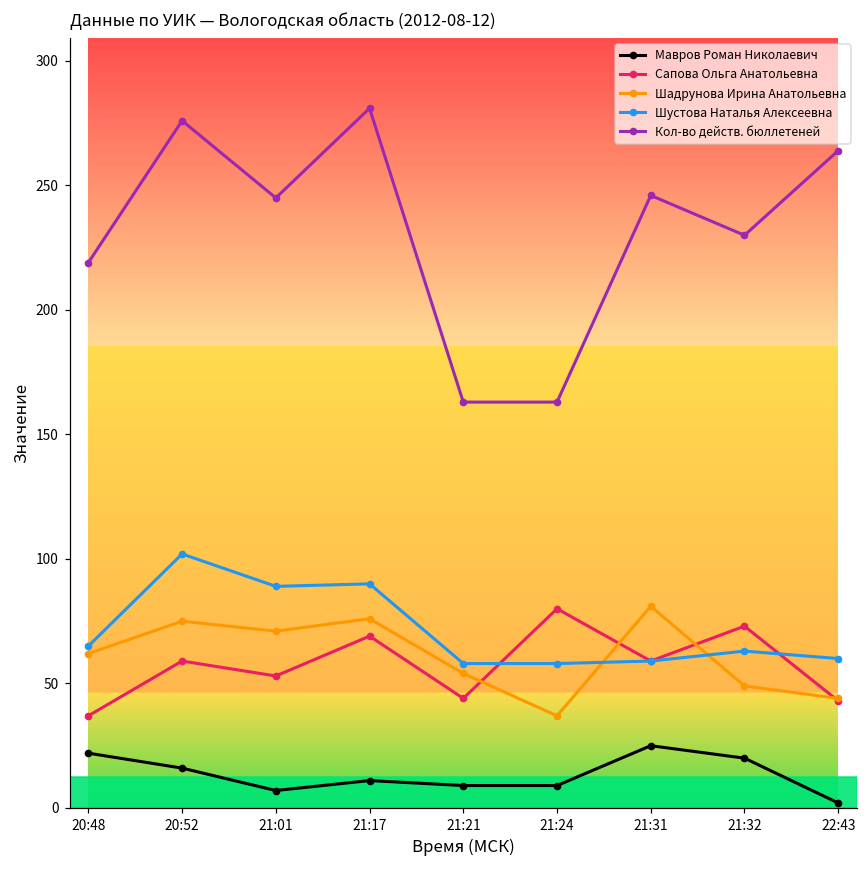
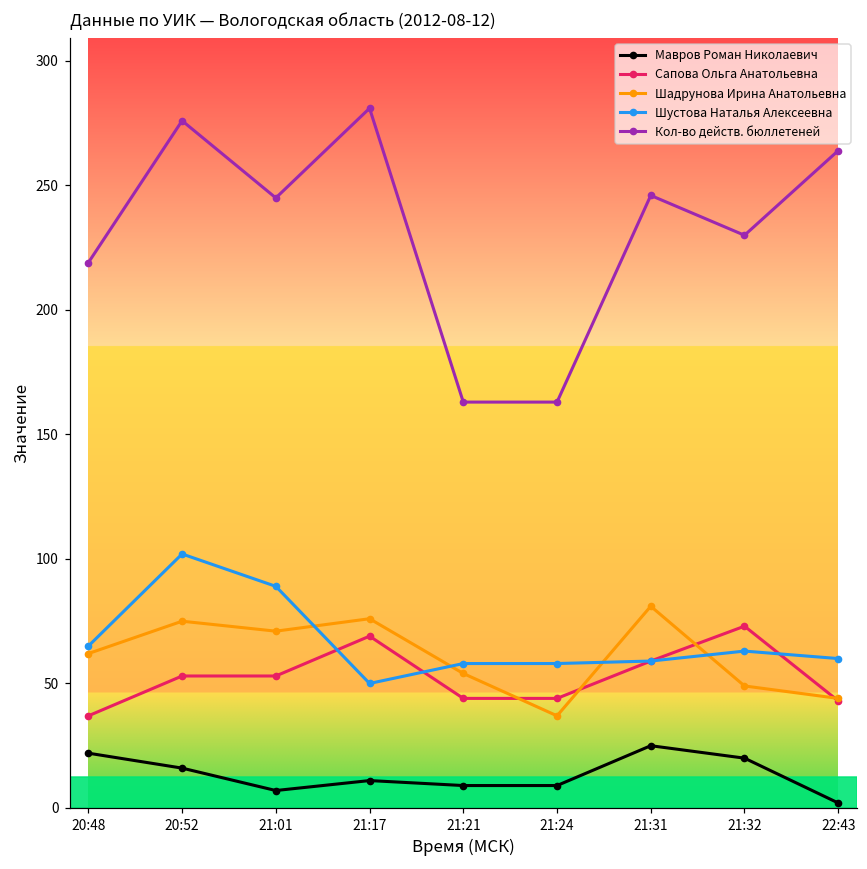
  {
    "Мавров Роман Николаевич": {
      "20:48": 22,
      "20:52": 16,
      "21:31": 25,
      "21:32": 20
    },
    "Сапова Ольга Анатольевна": {
      "20:48": 37,
-     "20:52": 59,
+     "20:52": 53,
      "21:01": 53,
      "21:17": 69,
      "21:21": 44,
-     "21:24": 80,
+     "21:24": 44,
      "21:32": 73
    },
    "Шадрунова Ирина Анатольевна": {
      "20:48": 62,
      "20:52": 75,
      "21:01": 71,
      "21:17": 76,
      "21:21": 54,
      "21:24": 37,
      "21:31": 81,
      "21:32": 49
    },
    "Шустова Наталья Алексеевна": {
      "20:48": 65,
      "20:52": 102,
      "21:01": 89,
-     "21:17": 90,
+     "21:17": 50,
      "21:21": 58,
      "21:24": 58,
      "21:32": 63,
      "22:43": 60
    },
    "Кол-во действ. бюллетеней": {
      "20:48": 219,
      "20:52": 276,
      "21:01": 245,
      "21:17": 281,
      "21:21": 163,
      "21:24": 163,
      "21:31": 246,
      "21:32": 230,
      "22:43": 264
    }
  }
